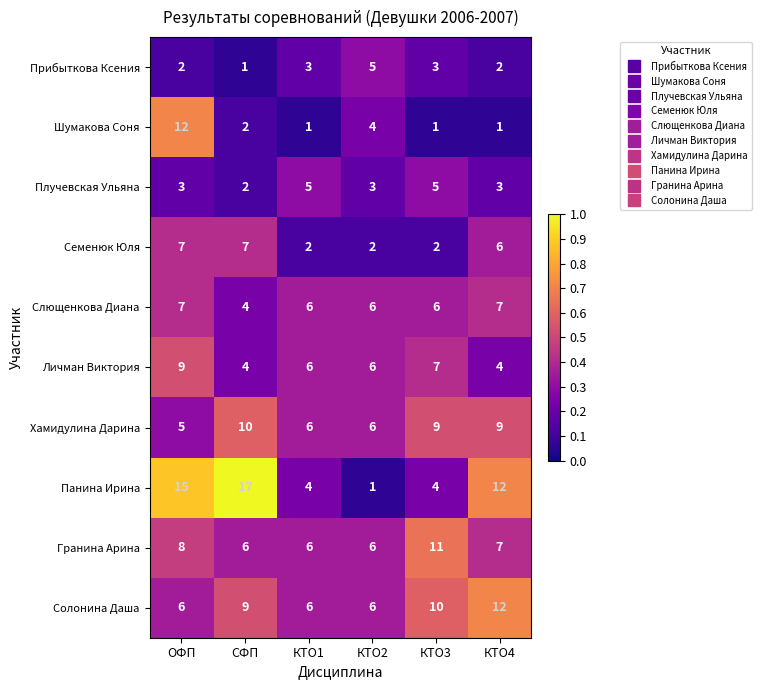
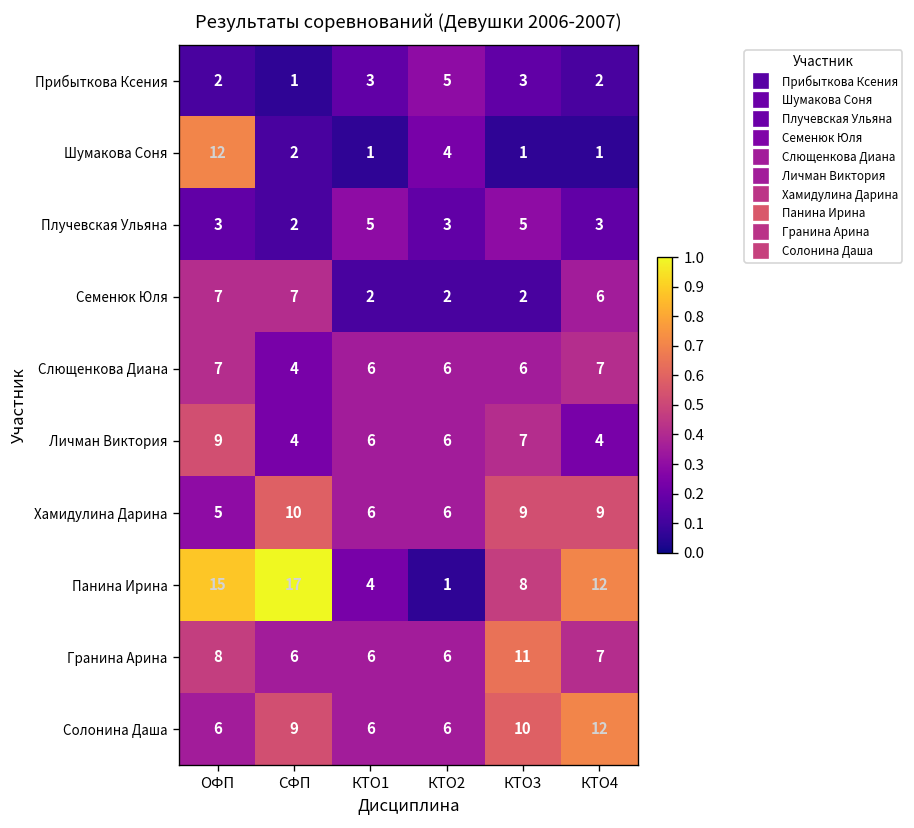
  {
    "Прибыткова Ксения": {
      "ОФП": 2,
      "СФП": 1,
      "КТО1": 3,
      "КТО2": 5,
      "КТО3": 3,
      "КТО4": 2
    },
    "Шумакова Соня": {
      "ОФП": 12,
      "СФП": 2,
      "КТО1": 1,
      "КТО2": 4,
      "КТО3": 1,
      "КТО4": 1
    },
    "Плучевская Ульяна": {
      "ОФП": 3,
      "СФП": 2,
      "КТО1": 5,
      "КТО2": 3,
      "КТО3": 5,
      "КТО4": 3
    },
    "Семенюк Юля": {
      "ОФП": 7,
      "СФП": 7,
      "КТО1": 2,
      "КТО2": 2,
      "КТО3": 2,
      "КТО4": 6
    },
    "Слющенкова Диана": {
      "ОФП": 7,
      "СФП": 4,
      "КТО1": 6,
      "КТО2": 6,
      "КТО3": 6,
      "КТО4": 7
    },
    "Личман Виктория": {
      "ОФП": 9,
      "СФП": 4,
      "КТО1": 6,
      "КТО2": 6,
      "КТО3": 7,
      "КТО4": 4
    },
    "Хамидулина Дарина": {
      "ОФП": 5,
      "СФП": 10,
      "КТО1": 6,
      "КТО2": 6,
      "КТО3": 9,
      "КТО4": 9
    },
    "Панина Ирина": {
      "ОФП": 15,
      "СФП": 17,
      "КТО1": 4,
      "КТО2": 1,
-     "КТО3": 4,
+     "КТО3": 8,
      "КТО4": 12
    },
    "Гранина Арина": {
      "ОФП": 8,
      "СФП": 6,
      "КТО1": 6,
      "КТО2": 6,
      "КТО3": 11,
      "КТО4": 7
    },
    "Солонина Даша": {
      "ОФП": 6,
      "СФП": 9,
      "КТО1": 6,
      "КТО2": 6,
      "КТО3": 10,
      "КТО4": 12
    }
  }
